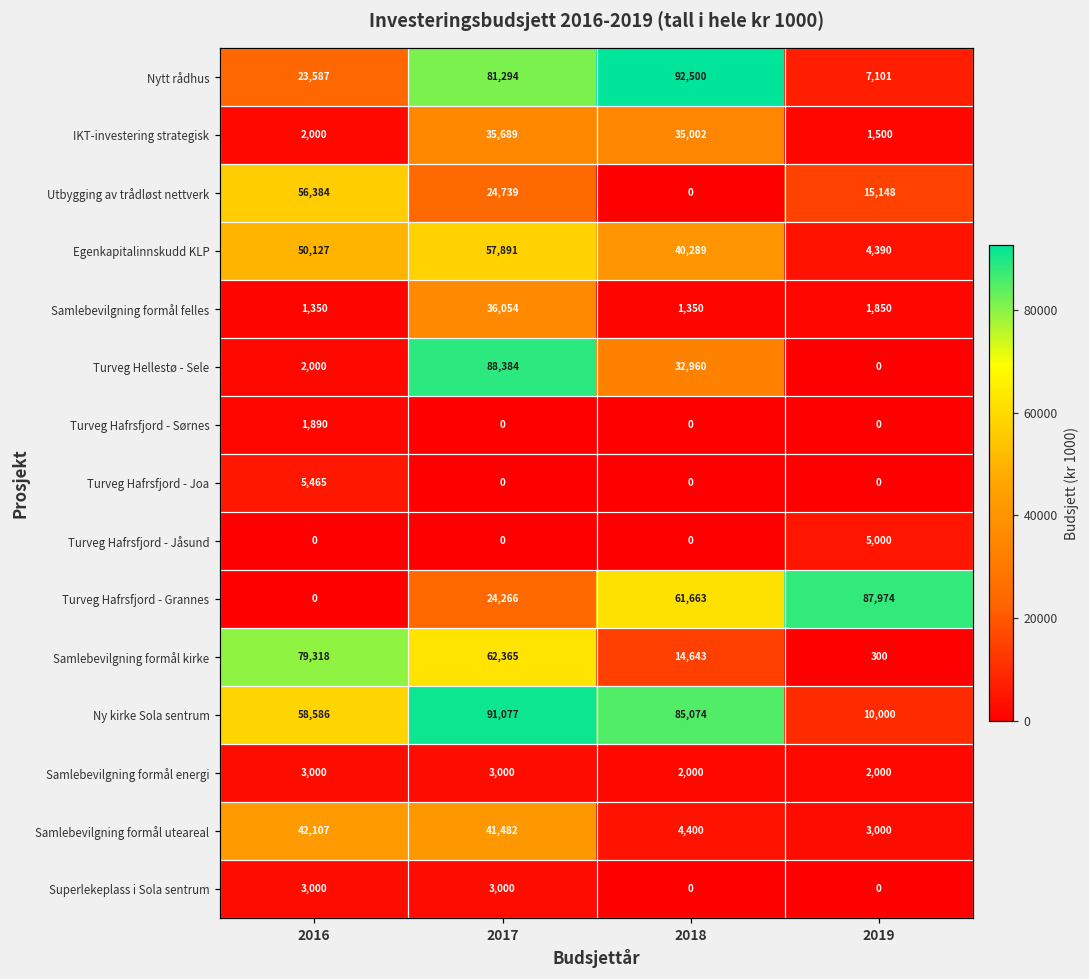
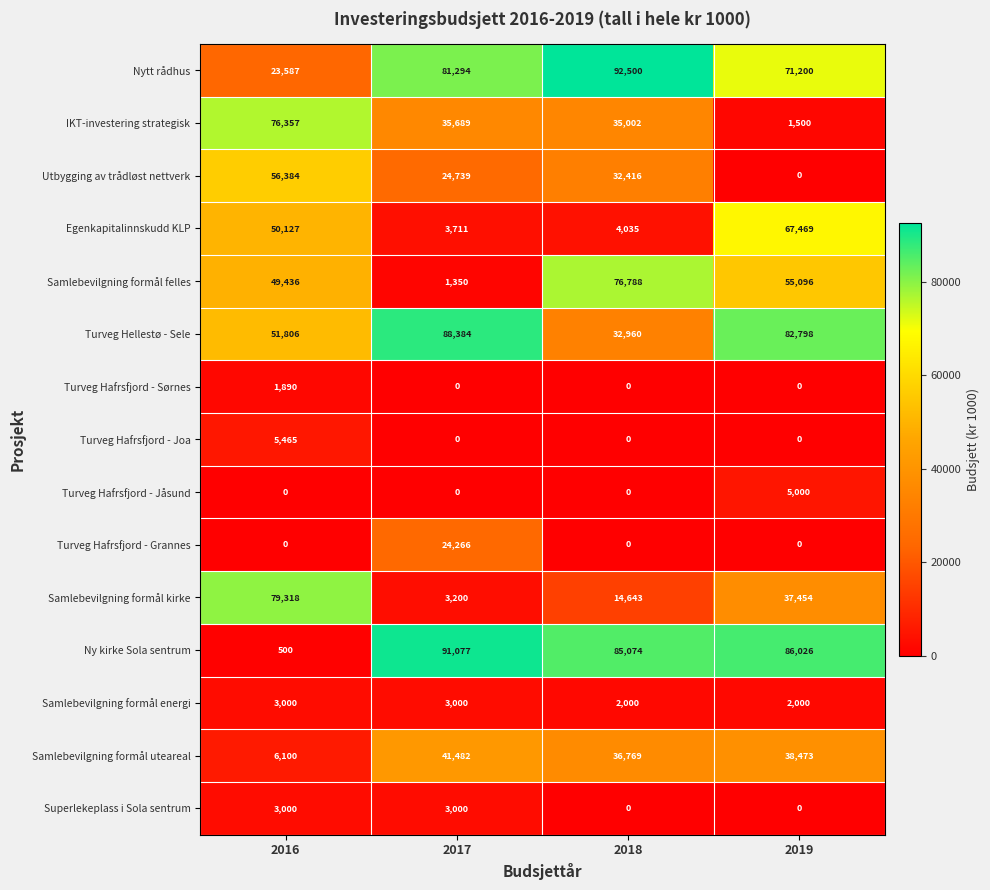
  {
    "Nytt rådhus": {
      "2016": "23,587",
      "2017": "81,294",
      "2018": "92,500",
-     "2019": "7,101"
+     "2019": "71,200"
    },
    "IKT-investering strategisk": {
-     "2016": "2,000",
+     "2016": "76,357",
      "2017": "35,689",
      "2018": "35,002",
      "2019": "1,500"
    },
    "Utbygging av trådløst nettverk": {
      "2016": "56,384",
      "2017": "24,739",
-     "2018": "0",
-     "2019": "15,148"
+     "2018": "32,416",
+     "2019": "0"
    },
    "Egenkapitalinnskudd KLP": {
      "2016": "50,127",
-     "2017": "57,891",
-     "2018": "40,289",
-     "2019": "4,390"
+     "2017": "3,711",
+     "2018": "4,035",
+     "2019": "67,469"
    },
    "Samlebevilgning formål felles": {
-     "2016": "1,350",
-     "2017": "36,054",
-     "2018": "1,350",
-     "2019": "1,850"
+     "2016": "49,436",
+     "2017": "1,350",
+     "2018": "76,788",
+     "2019": "55,096"
    },
    "Turveg Hellestø - Sele": {
-     "2016": "2,000",
+     "2016": "51,806",
      "2017": "88,384",
      "2018": "32,960",
-     "2019": "0"
+     "2019": "82,798"
    },
    "Turveg Hafrsfjord - Sørnes": {
      "2016": "1,890",
      "2017": "0",
      "2018": "0",
      "2019": "0"
    },
    "Turveg Hafrsfjord - Joa": {
      "2016": "5,465",
      "2017": "0",
      "2018": "0",
      "2019": "0"
    },
    "Turveg Hafrsfjord - Jåsund": {
      "2016": "0",
      "2017": "0",
      "2018": "0",
      "2019": "5,000"
    },
    "Turveg Hafrsfjord - Grannes": {
      "2016": "0",
      "2017": "24,266",
-     "2018": "61,663",
-     "2019": "87,974"
+     "2018": "0",
+     "2019": "0"
    },
    "Samlebevilgning formål kirke": {
      "2016": "79,318",
-     "2017": "62,365",
+     "2017": "3,200",
      "2018": "14,643",
-     "2019": "300"
+     "2019": "37,454"
    },
    "Ny kirke Sola sentrum": {
-     "2016": "58,586",
+     "2016": "500",
      "2017": "91,077",
      "2018": "85,074",
-     "2019": "10,000"
+     "2019": "86,026"
    },
    "Samlebevilgning formål energi": {
      "2016": "3,000",
      "2017": "3,000",
      "2018": "2,000",
      "2019": "2,000"
    },
    "Samlebevilgning formål uteareal": {
-     "2016": "42,107",
+     "2016": "6,100",
      "2017": "41,482",
-     "2018": "4,400",
-     "2019": "3,000"
+     "2018": "36,769",
+     "2019": "38,473"
    },
    "Superlekeplass i Sola sentrum": {
      "2016": "3,000",
      "2017": "3,000",
      "2018": "0",
      "2019": "0"
    }
  }
